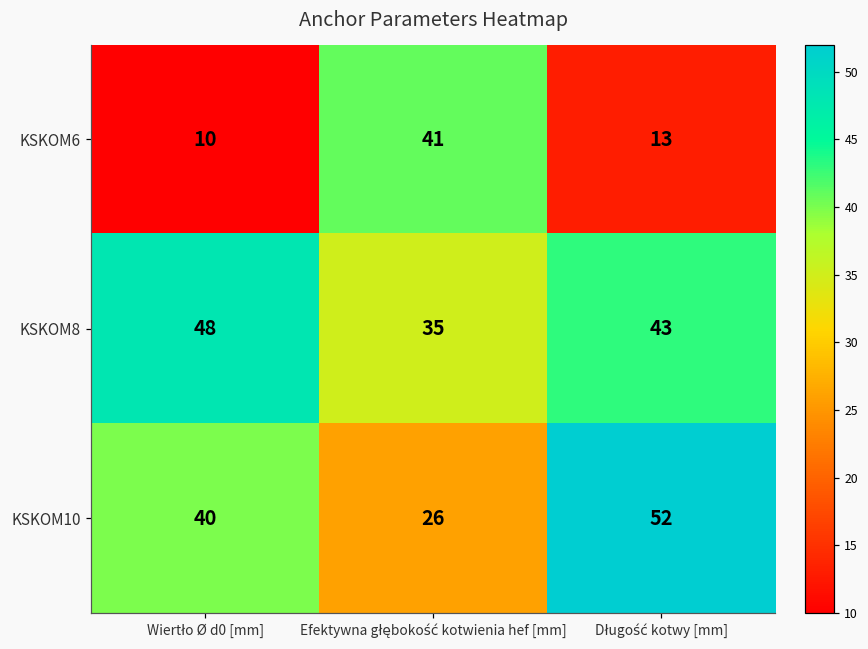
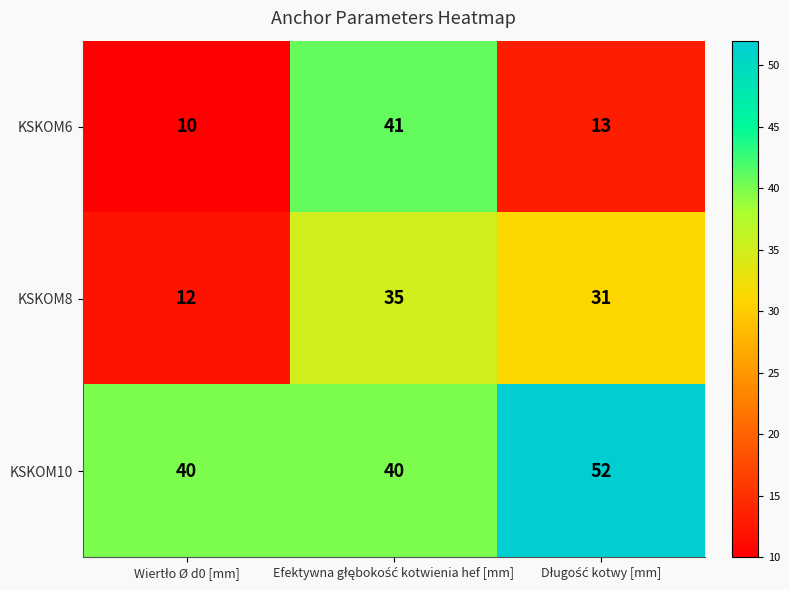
  {
    "KSKOM6": {
      "Wiertło Ø d0 [mm]": 10,
      "Efektywna głębokość kotwienia hef [mm]": 41,
      "Długość kotwy [mm]": 13
    },
    "KSKOM8": {
-     "Wiertło Ø d0 [mm]": 48,
+     "Wiertło Ø d0 [mm]": 12,
      "Efektywna głębokość kotwienia hef [mm]": 35,
-     "Długość kotwy [mm]": 43
+     "Długość kotwy [mm]": 31
    },
    "KSKOM10": {
      "Wiertło Ø d0 [mm]": 40,
-     "Efektywna głębokość kotwienia hef [mm]": 26,
+     "Efektywna głębokość kotwienia hef [mm]": 40,
      "Długość kotwy [mm]": 52
    }
  }
